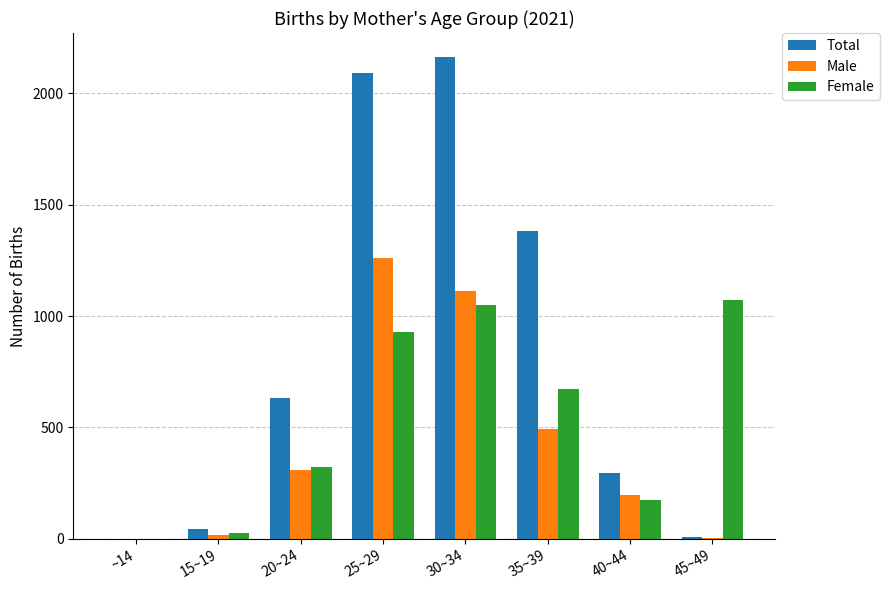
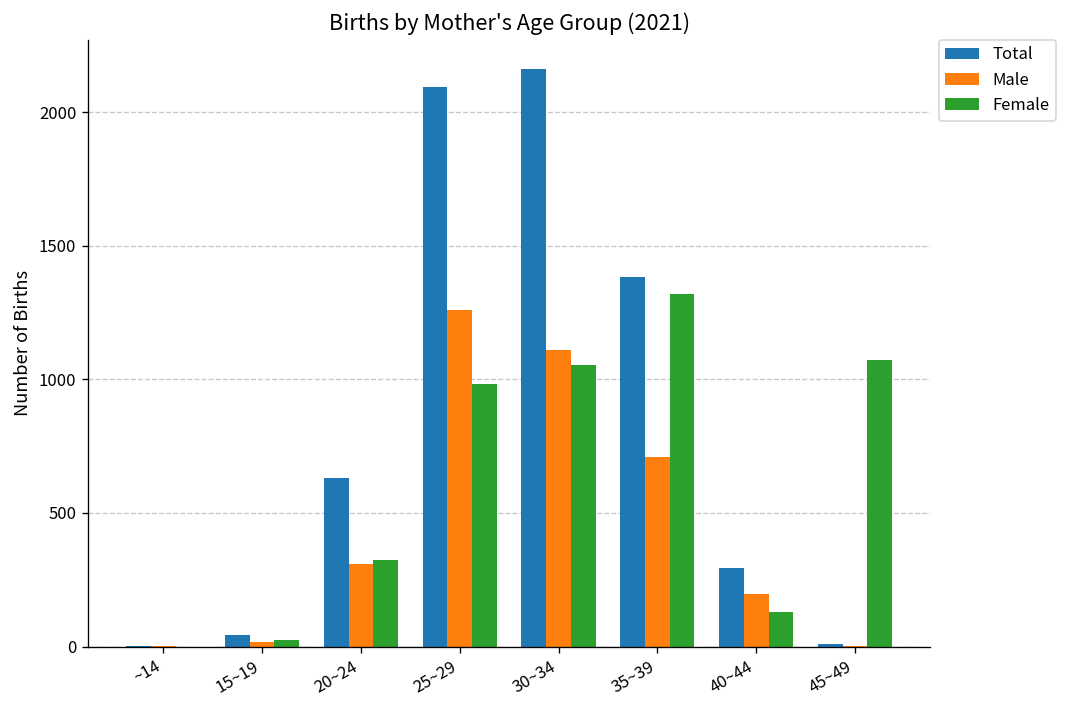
  {
    "Total": {
      "15~19": 40,
      "20~24": 630,
      "25~29": 2090,
      "30~34": 2160,
      "35~39": 1380,
      "40~44": 290
    },
    "Male": {
      "15~19": 20,
      "20~24": 310,
      "25~29": 1260,
      "30~34": 1110,
-     "35~39": 490,
+     "35~39": 710,
      "40~44": 200
    },
    "Female": {
      "~14": 0,
      "15~19": 30,
      "20~24": 320,
-     "25~29": 930,
+     "25~29": 980,
      "30~34": 1050,
-     "35~39": 670,
-     "40~44": 170,
+     "35~39": 1320,
+     "40~44": 130,
      "45~49": 1070
    }
  }
